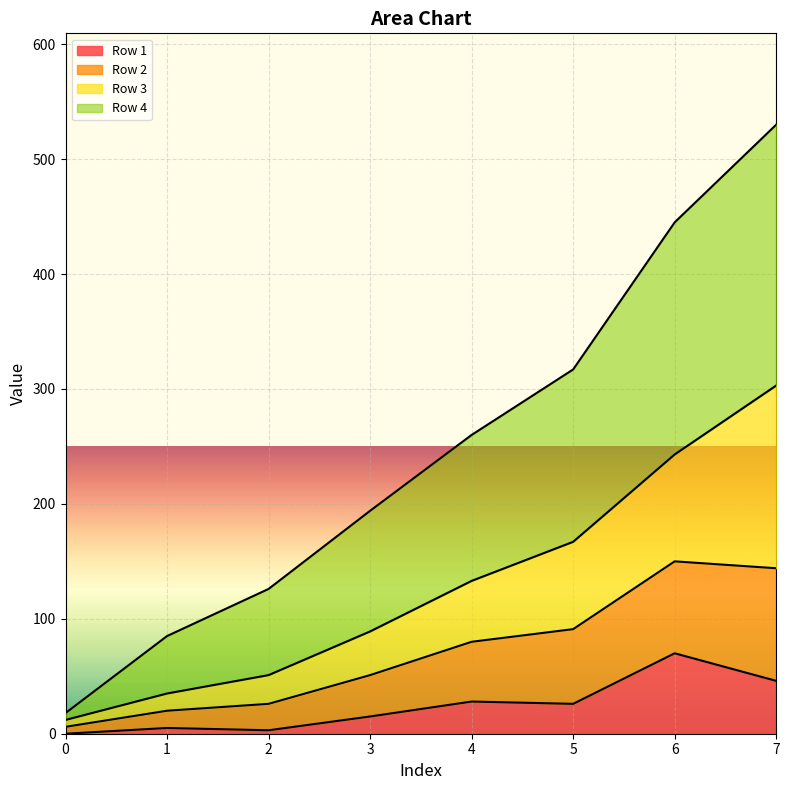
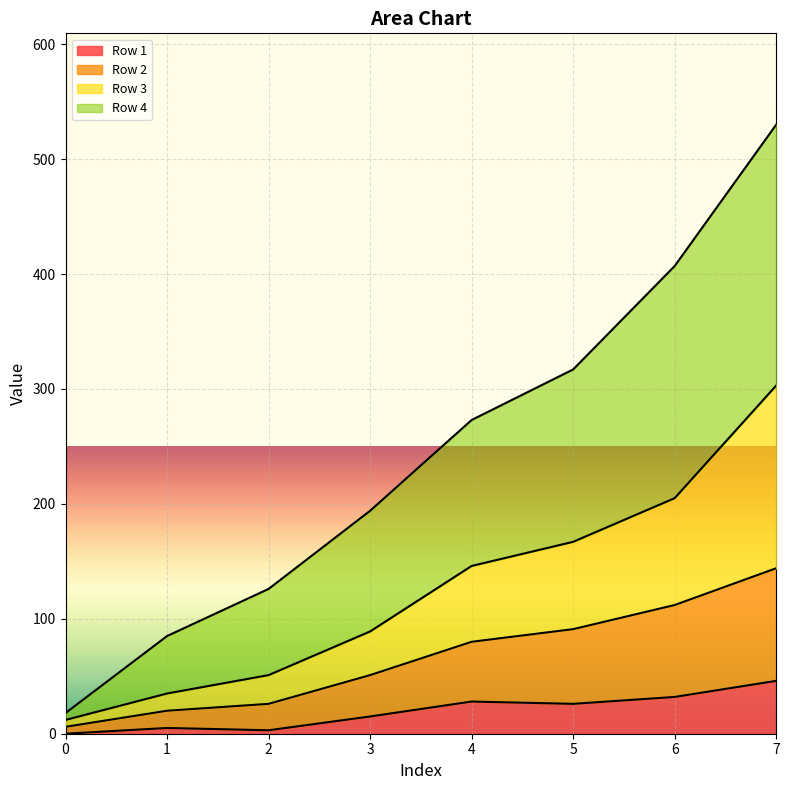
  {
    "Row 1": {
      "0": 0,
      "1": 5,
      "2": 3,
      "3": 15,
      "4": 28,
      "5": 26,
-     "6": 70,
+     "6": 32,
      "7": 46
    },
    "Row 2": {
      "0": 6,
      "1": 15,
      "2": 23,
      "3": 36,
      "4": 52,
      "5": 65,
      "6": 80,
      "7": 98
    },
    "Row 3": {
      "0": 6,
      "1": 15,
      "2": 25,
      "3": 38,
-     "4": 53,
+     "4": 66,
      "5": 76,
      "6": 93,
      "7": 159
    },
    "Row 4": {
      "0": 6,
      "1": 50,
      "2": 75,
      "3": 105,
      "4": 127,
      "5": 150,
      "6": 202,
      "7": 227
    }
  }
